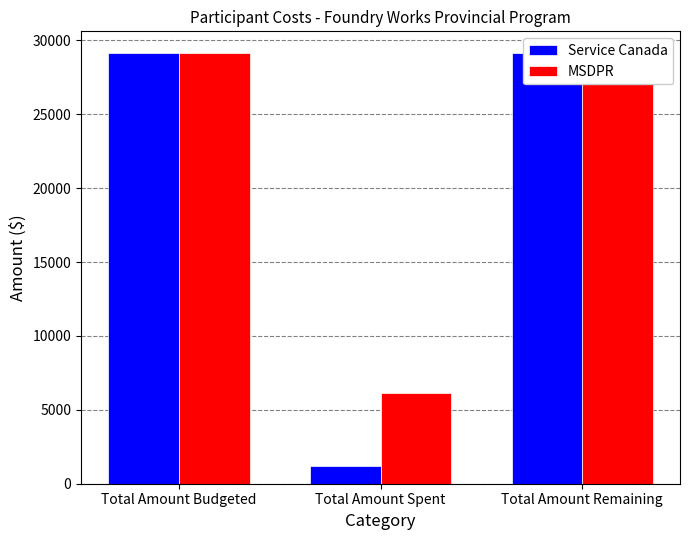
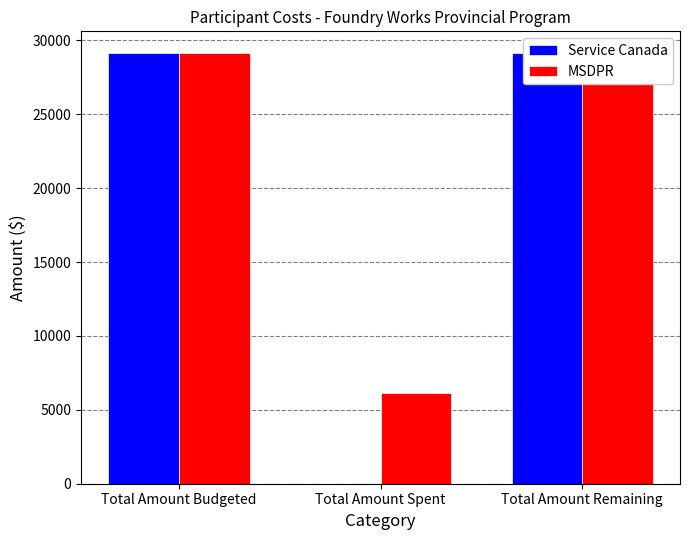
  {
    "Service Canada": {
      "Total Amount Budgeted": 29200,
-     "Total Amount Spent": 1200
+     "Total Amount Spent": 0
    },
    "MSDPR": {
      "Total Amount Budgeted": 29200,
      "Total Amount Spent": 6200
    }
  }
